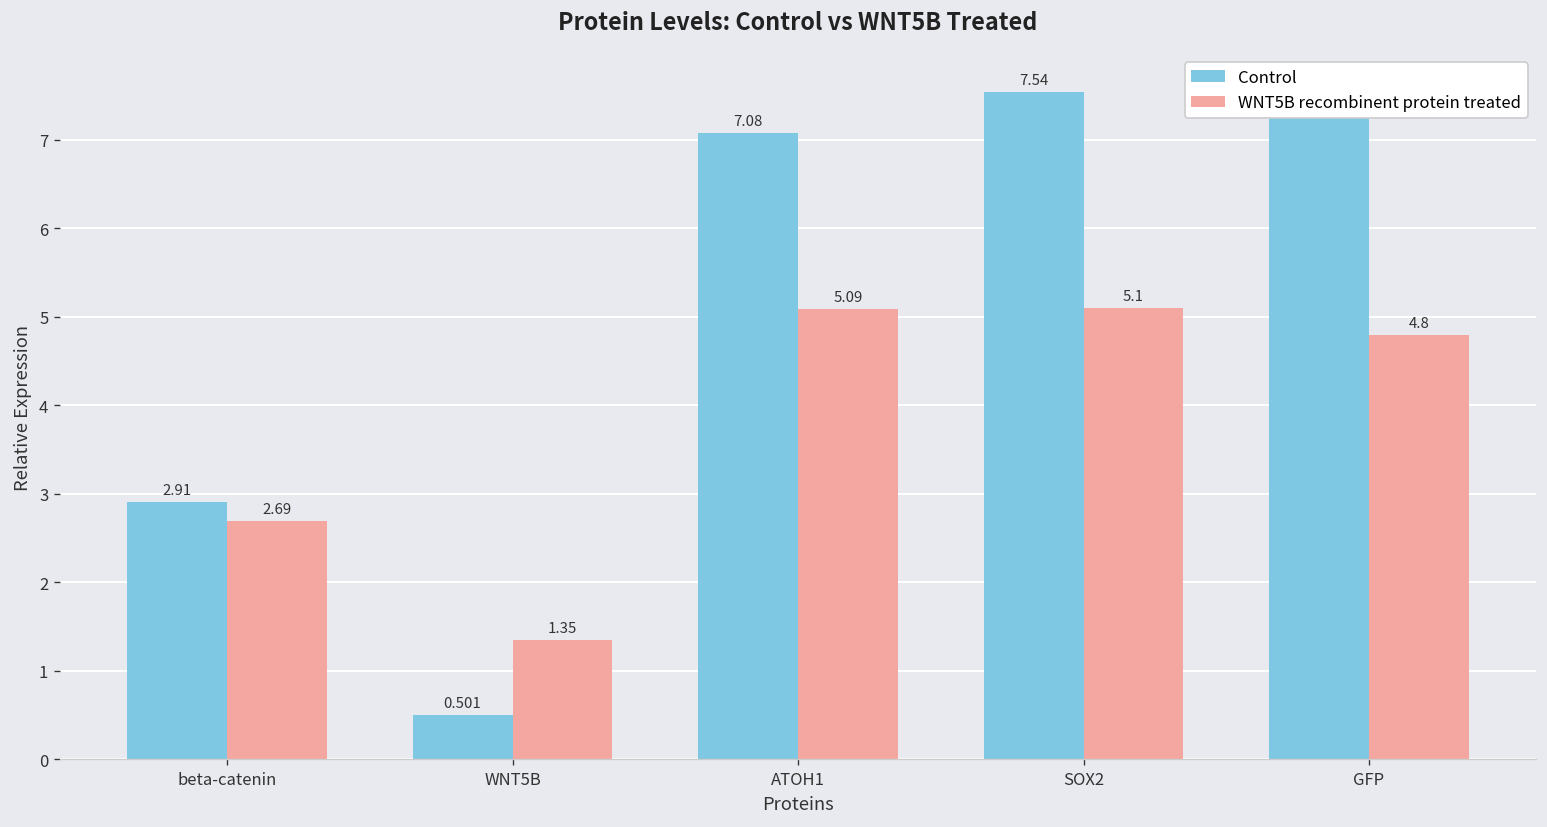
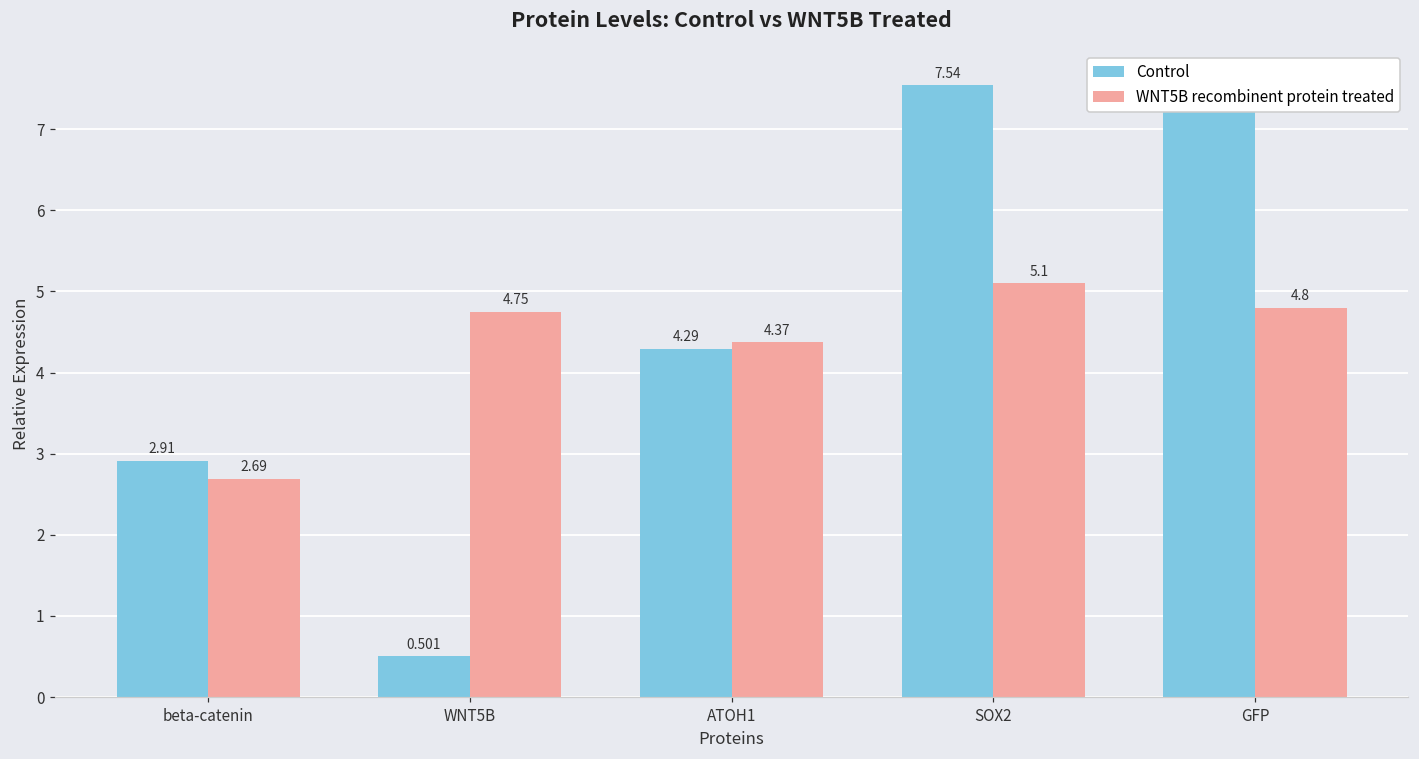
  {
    "Control": {
      "beta-catenin": 2.91,
      "WNT5B": 0.501,
-     "ATOH1": 7.08,
+     "ATOH1": 4.29,
      "SOX2": 7.54
    },
    "WNT5B recombinent protein treated": {
      "beta-catenin": 2.69,
-     "WNT5B": 1.35,
-     "ATOH1": 5.09,
+     "WNT5B": 4.75,
+     "ATOH1": 4.37,
      "SOX2": 5.1,
      "GFP": 4.8
    }
  }
